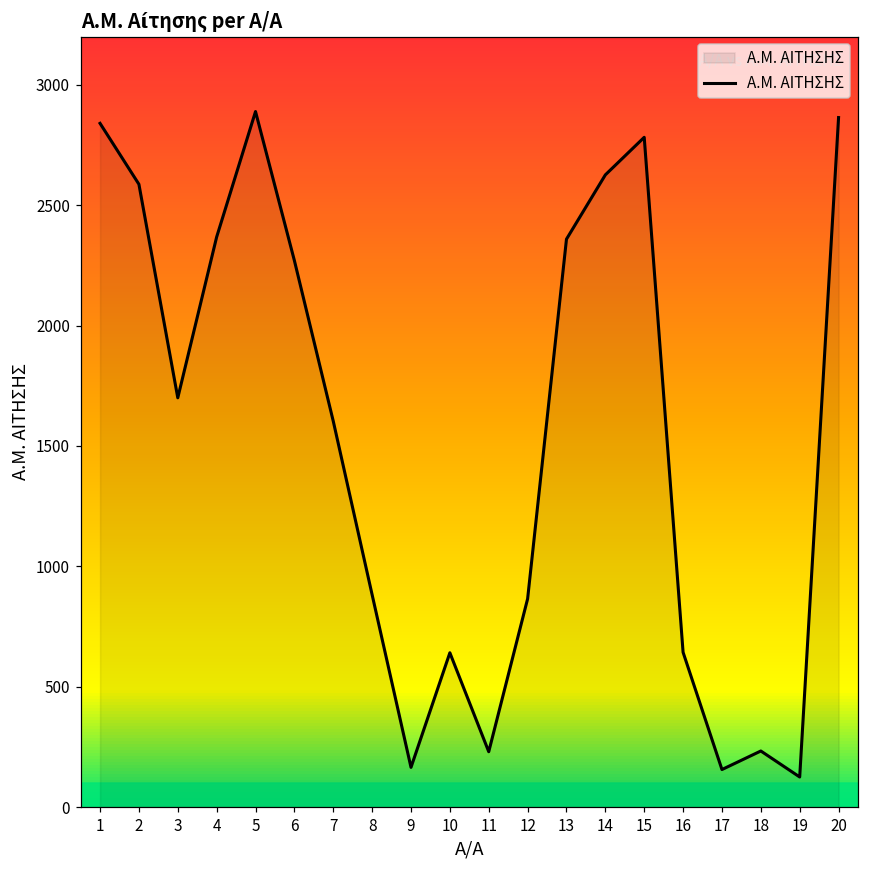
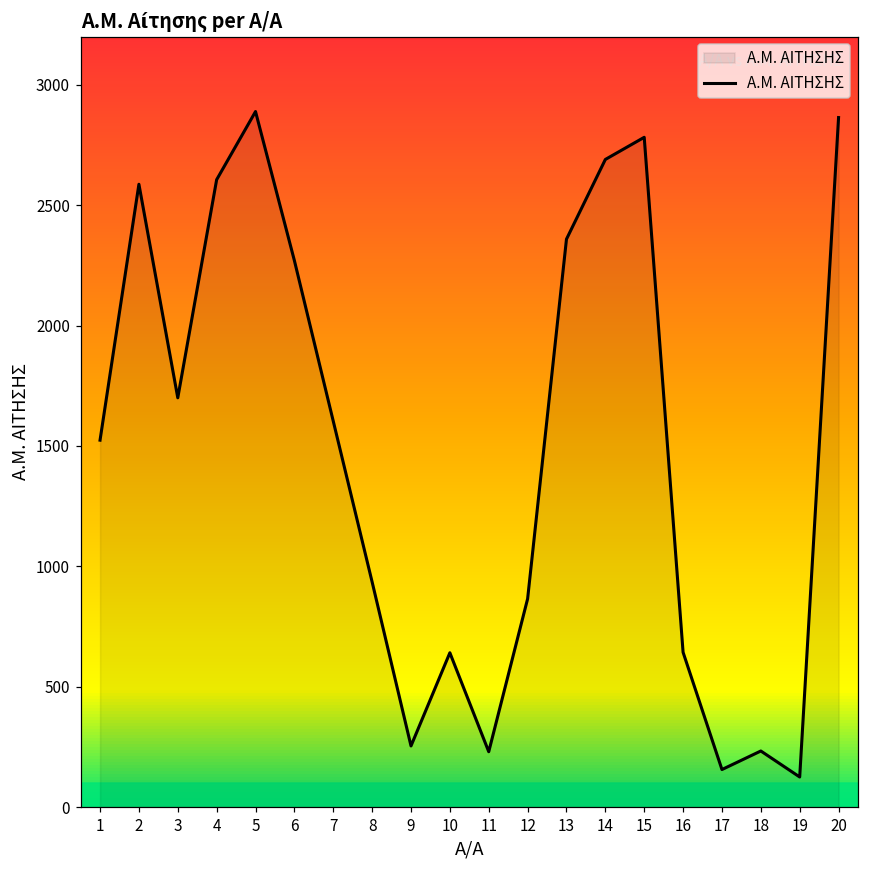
  {
-   "1": 2840,
+   "1": 1520,
    "2": 2590,
    "3": 1700,
-   "4": 2370,
+   "4": 2610,
    "5": 2890,
    "6": 2270,
    "7": 1600,
-   "8": 880,
-   "9": 170,
+   "8": 940,
+   "9": 250,
    "10": 640,
    "11": 230,
    "12": 870,
    "13": 2360,
-   "14": 2630,
+   "14": 2690,
    "15": 2780,
    "16": 640,
    "17": 160,
    "18": 230,
    "19": 130,
    "20": 2860
  }
